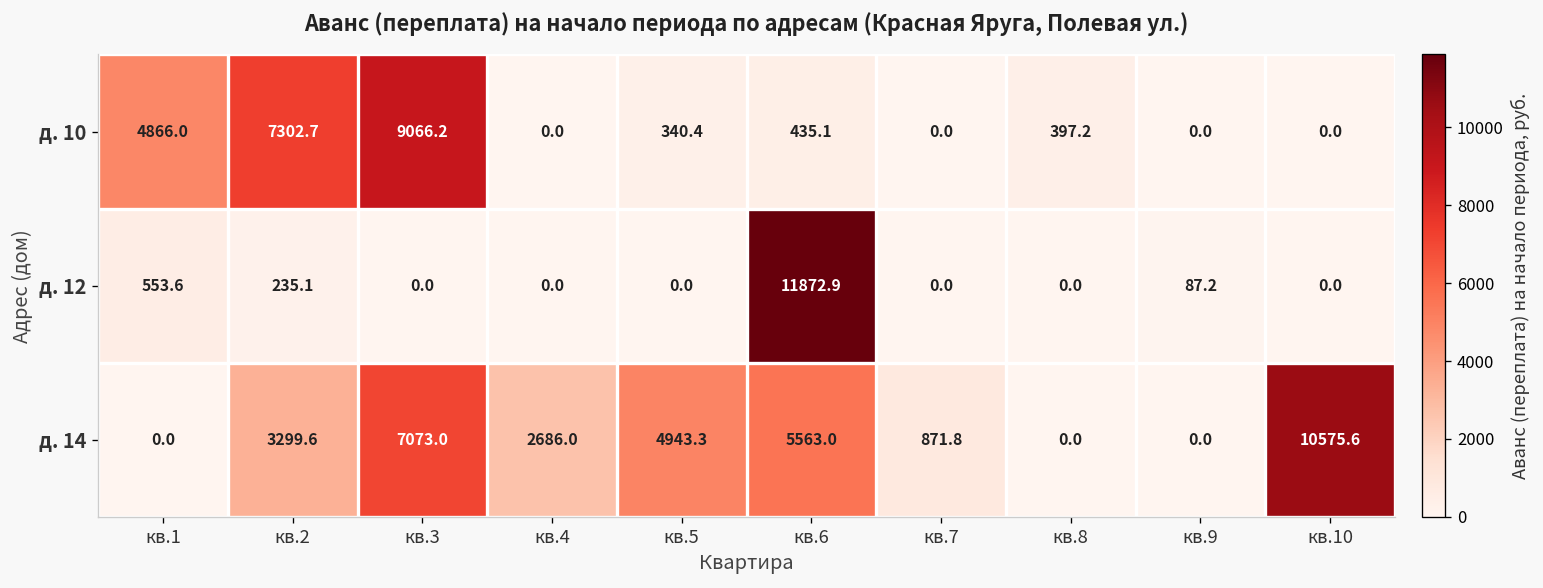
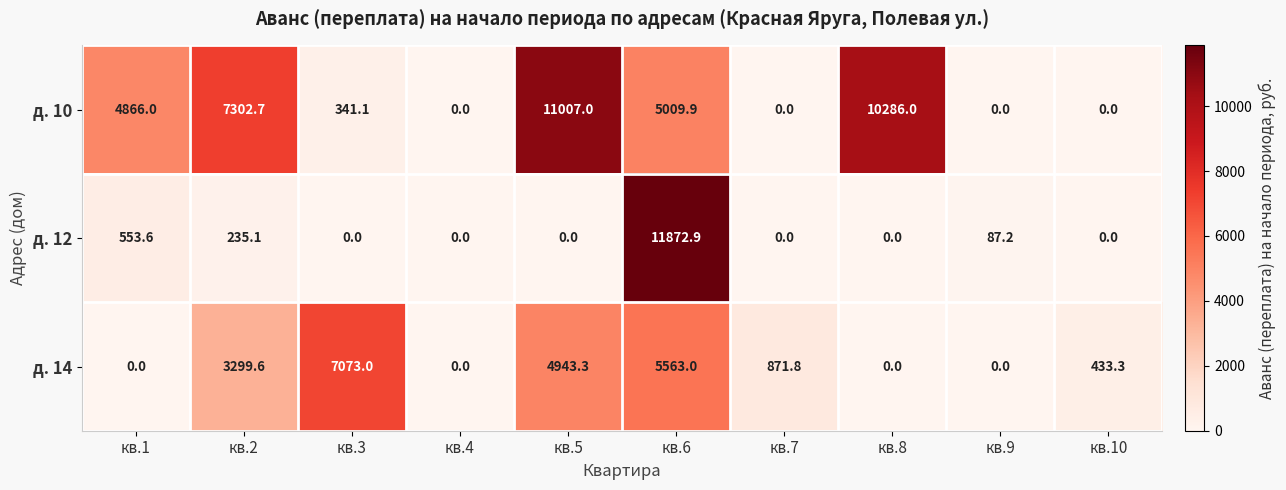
  {
    "д. 10": {
      "кв.1": 4866.0,
      "кв.2": 7302.7,
-     "кв.3": 9066.2,
+     "кв.3": 341.1,
      "кв.4": 0.0,
-     "кв.5": 340.4,
-     "кв.6": 435.1,
+     "кв.5": 11007.0,
+     "кв.6": 5009.9,
      "кв.7": 0.0,
-     "кв.8": 397.2,
+     "кв.8": 10286.0,
      "кв.9": 0.0,
      "кв.10": 0.0
    },
    "д. 12": {
      "кв.1": 553.6,
      "кв.2": 235.1,
      "кв.3": 0.0,
      "кв.4": 0.0,
      "кв.5": 0.0,
      "кв.6": 11872.9,
      "кв.7": 0.0,
      "кв.8": 0.0,
      "кв.9": 87.2,
      "кв.10": 0.0
    },
    "д. 14": {
      "кв.1": 0.0,
      "кв.2": 3299.6,
      "кв.3": 7073.0,
-     "кв.4": 2686.0,
+     "кв.4": 0.0,
      "кв.5": 4943.3,
      "кв.6": 5563.0,
      "кв.7": 871.8,
      "кв.8": 0.0,
      "кв.9": 0.0,
-     "кв.10": 10575.6
+     "кв.10": 433.3
    }
  }
